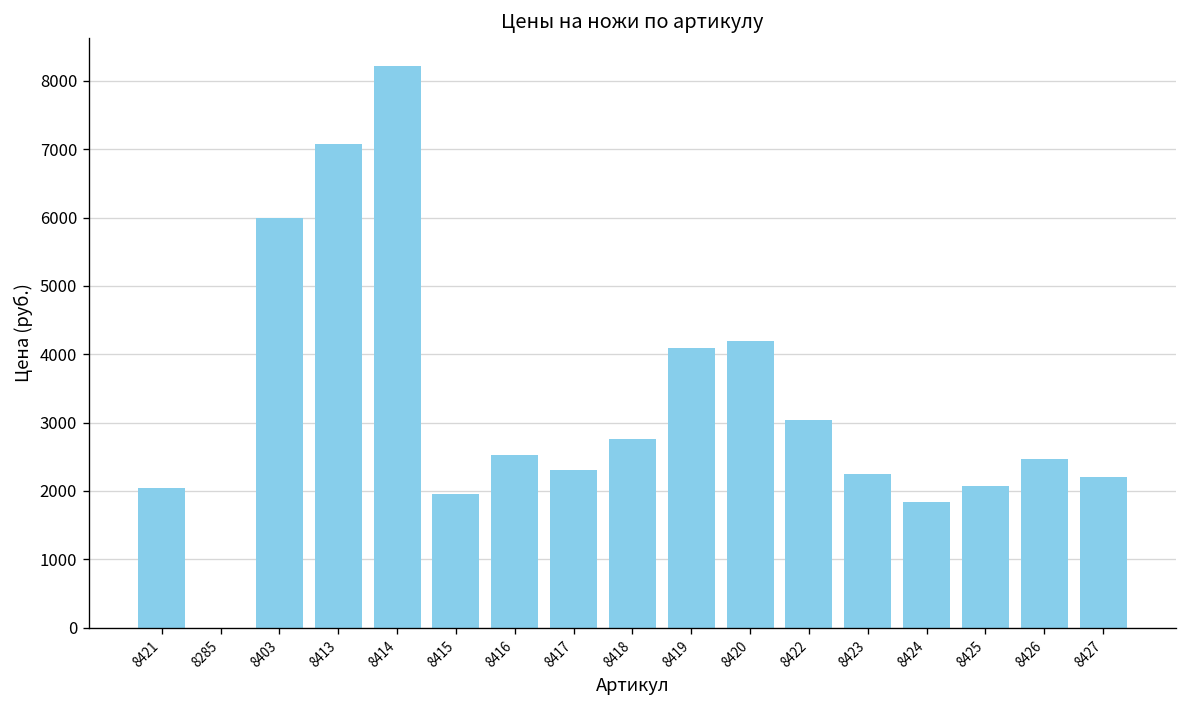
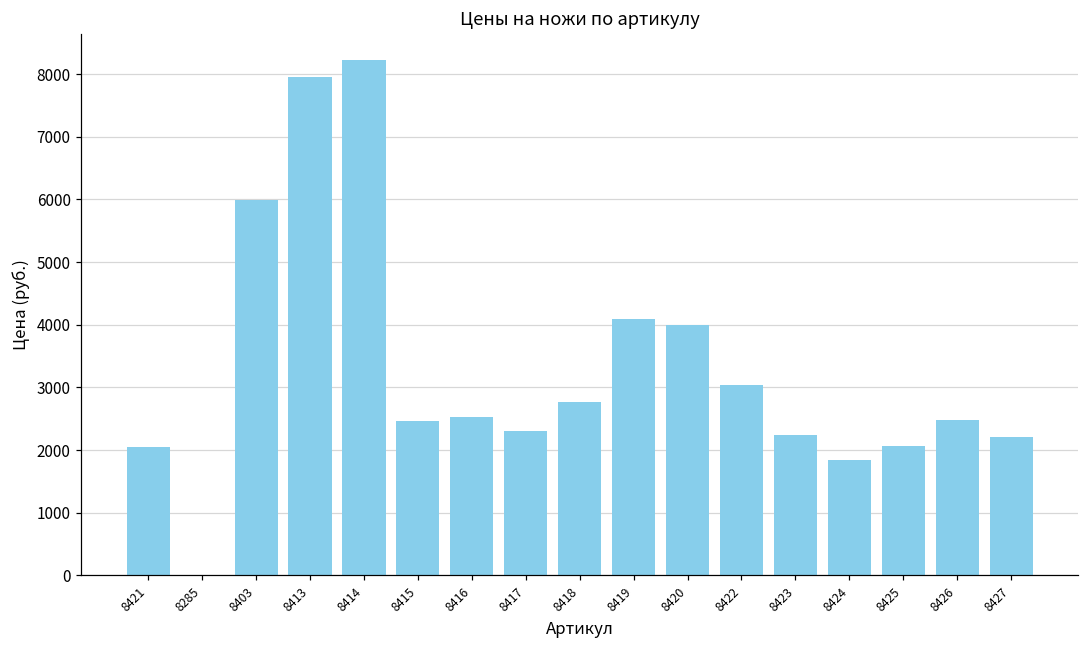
  {
    "8421": 2000,
    "8285": 0,
    "8403": 6000,
-   "8413": 7100,
+   "8413": 8000,
    "8414": 8200,
-   "8415": 2000,
+   "8415": 2500,
    "8416": 2500,
    "8417": 2300,
    "8418": 2800,
    "8419": 4100,
-   "8420": 4200,
+   "8420": 4000,
    "8422": 3000,
    "8423": 2200,
    "8424": 1800,
    "8425": 2100,
    "8426": 2500,
    "8427": 2200
  }
